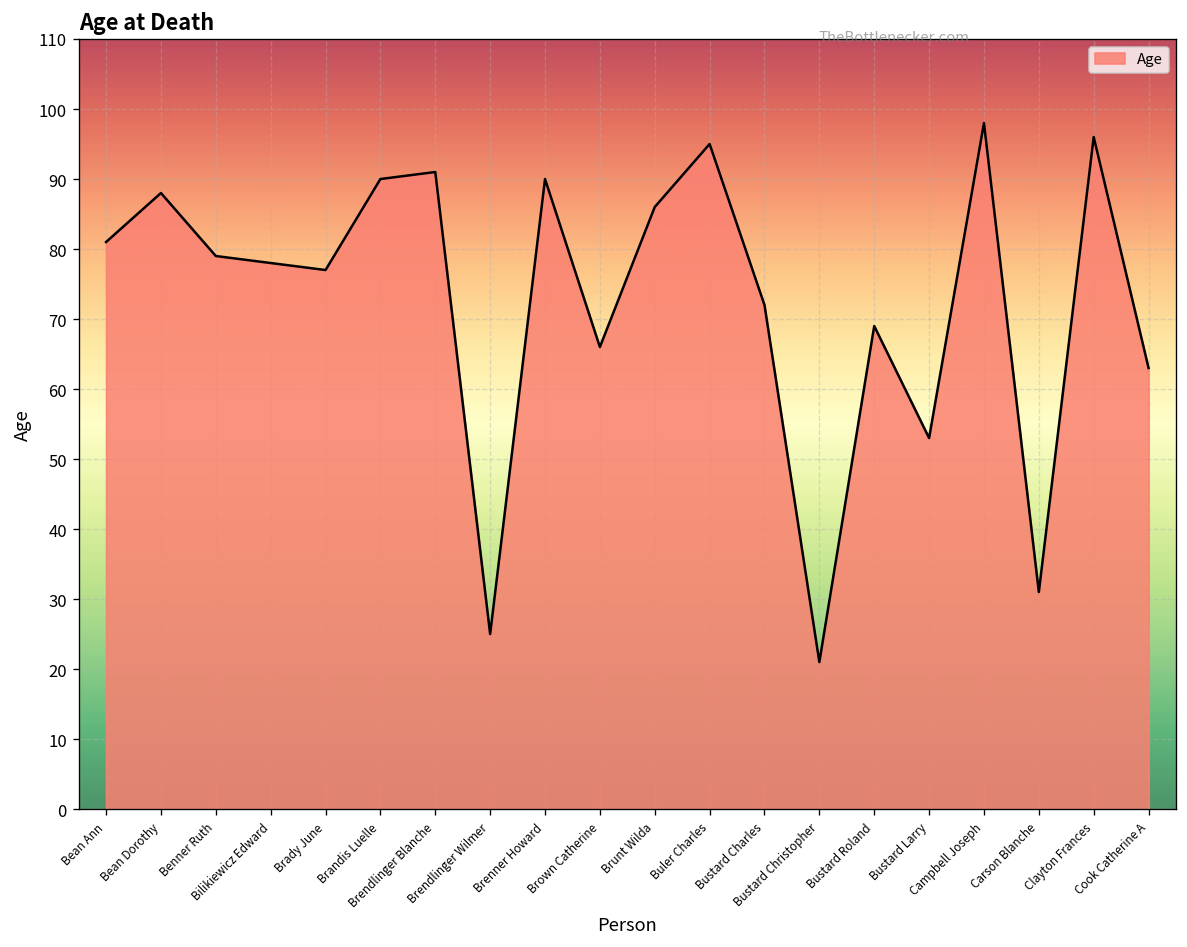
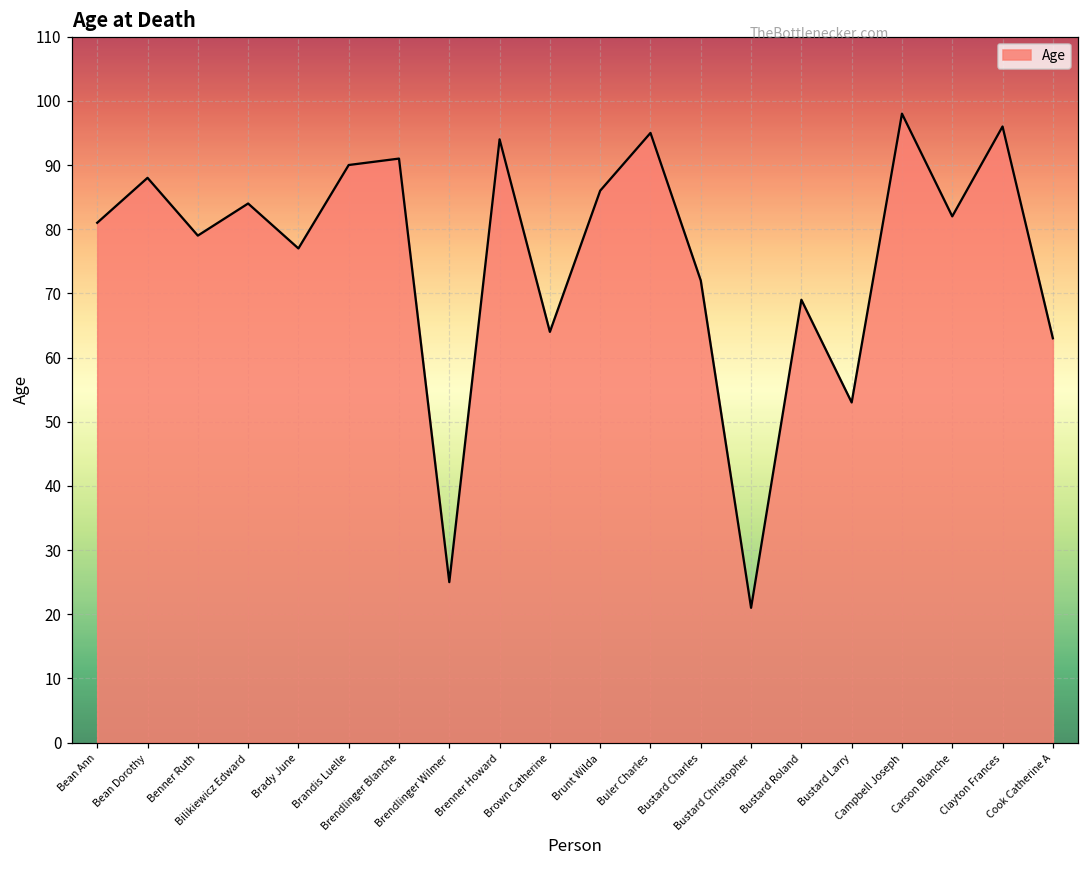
  {
    "Bean Ann": 81,
    "Bean Dorothy": 88,
    "Benner Ruth": 79,
-   "Bilikiewicz Edward": 78,
+   "Bilikiewicz Edward": 84,
    "Brady June": 77,
    "Brandis Luelle": 90,
    "Brendlinger Blanche": 91,
    "Brendlinger Wilmer": 25,
-   "Brenner Howard": 90,
-   "Brown Catherine": 66,
+   "Brenner Howard": 94,
+   "Brown Catherine": 64,
    "Brunt Wilda": 86,
    "Buler Charles": 95,
    "Bustard Charles": 72,
    "Bustard Christopher": 21,
    "Bustard Roland": 69,
    "Bustard Larry": 53,
    "Campbell Joseph": 98,
-   "Carson Blanche": 31,
+   "Carson Blanche": 82,
    "Clayton Frances": 96,
    "Cook Catherine A": 63
  }
